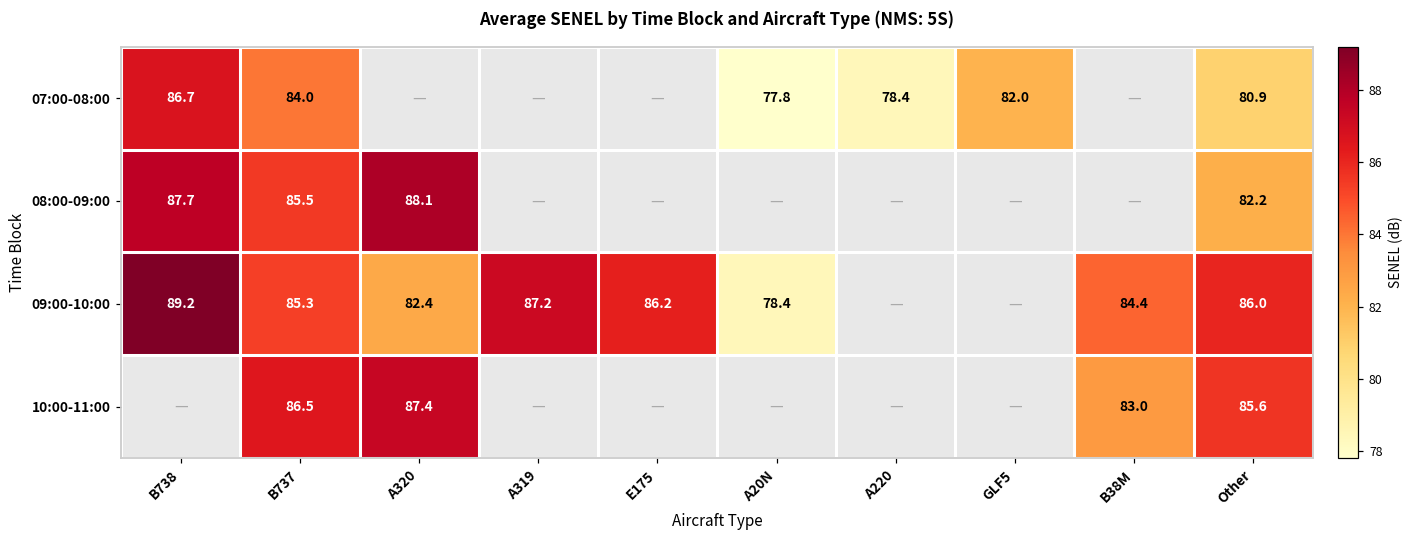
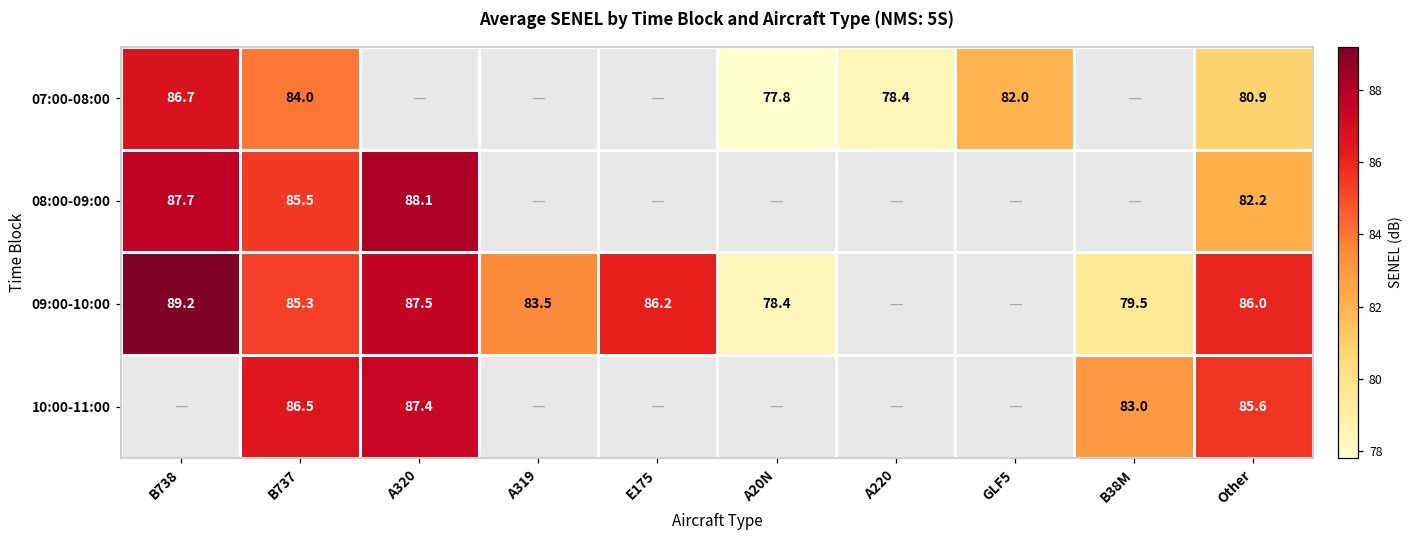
  {
    "07:00-08:00": {
      "B738": 86.7,
      "B737": 84.0,
      "A20N": 77.8,
      "A220": 78.4,
      "GLF5": 82.0,
      "Other": 80.9
    },
    "08:00-09:00": {
      "B738": 87.7,
      "B737": 85.5,
      "A320": 88.1,
      "Other": 82.2
    },
    "09:00-10:00": {
      "B738": 89.2,
      "B737": 85.3,
-     "A320": 82.4,
-     "A319": 87.2,
+     "A320": 87.5,
+     "A319": 83.5,
      "E175": 86.2,
      "A20N": 78.4,
-     "B38M": 84.4,
+     "B38M": 79.5,
      "Other": 86.0
    },
    "10:00-11:00": {
      "B737": 86.5,
      "A320": 87.4,
      "B38M": 83.0,
      "Other": 85.6
    }
  }
